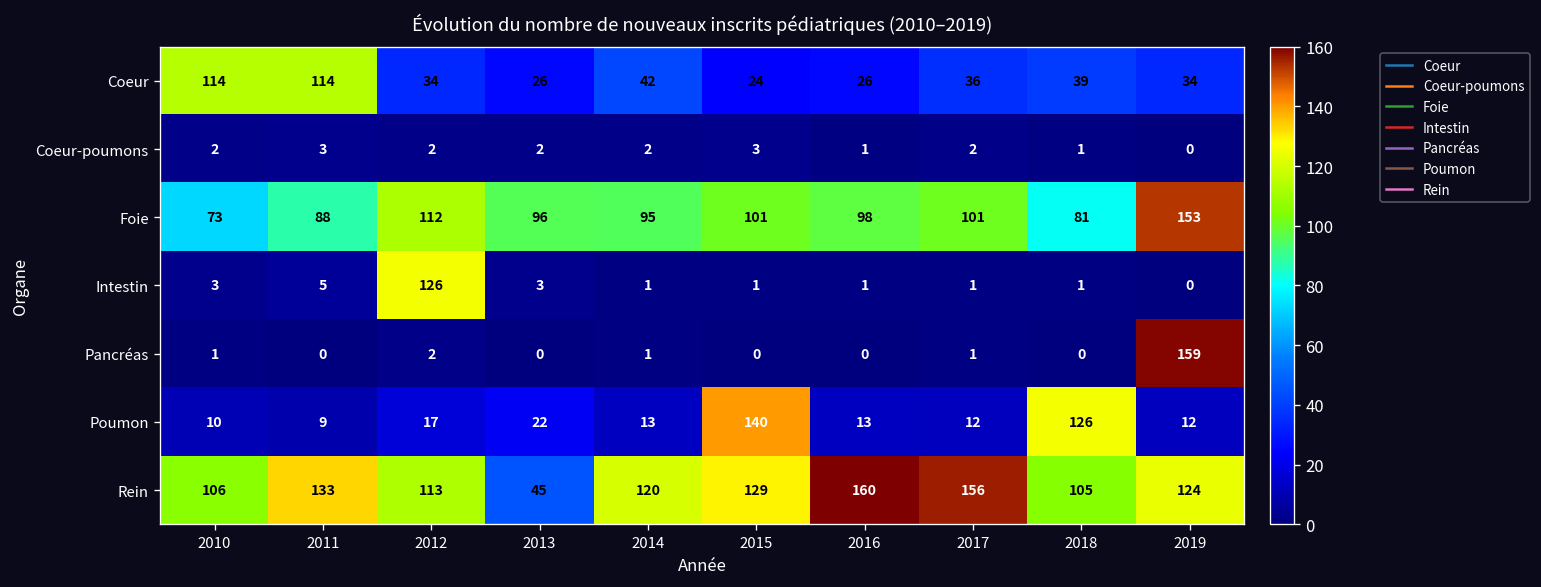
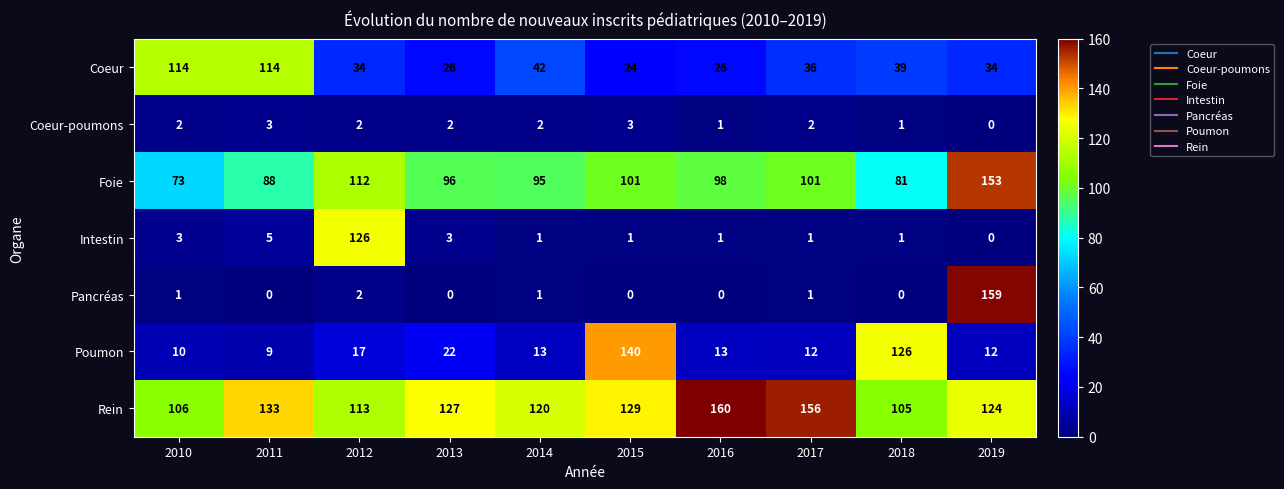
  {
    "Coeur": {
      "2010": 114,
      "2011": 114,
      "2012": 34,
      "2013": 26,
      "2014": 42,
      "2015": 24,
      "2016": 26,
      "2017": 36,
      "2018": 39,
      "2019": 34
    },
    "Coeur-poumons": {
      "2010": 2,
      "2011": 3,
      "2012": 2,
      "2013": 2,
      "2014": 2,
      "2015": 3,
      "2016": 1,
      "2017": 2,
      "2018": 1,
      "2019": 0
    },
    "Foie": {
      "2010": 73,
      "2011": 88,
      "2012": 112,
      "2013": 96,
      "2014": 95,
      "2015": 101,
      "2016": 98,
      "2017": 101,
      "2018": 81,
      "2019": 153
    },
    "Intestin": {
      "2010": 3,
      "2011": 5,
      "2012": 126,
      "2013": 3,
      "2014": 1,
      "2015": 1,
      "2016": 1,
      "2017": 1,
      "2018": 1,
      "2019": 0
    },
    "Pancréas": {
      "2010": 1,
      "2011": 0,
      "2012": 2,
      "2013": 0,
      "2014": 1,
      "2015": 0,
      "2016": 0,
      "2017": 1,
      "2018": 0,
      "2019": 159
    },
    "Poumon": {
      "2010": 10,
      "2011": 9,
      "2012": 17,
      "2013": 22,
      "2014": 13,
      "2015": 140,
      "2016": 13,
      "2017": 12,
      "2018": 126,
      "2019": 12
    },
    "Rein": {
      "2010": 106,
      "2011": 133,
      "2012": 113,
-     "2013": 45,
+     "2013": 127,
      "2014": 120,
      "2015": 129,
      "2016": 160,
      "2017": 156,
      "2018": 105,
      "2019": 124
    }
  }
